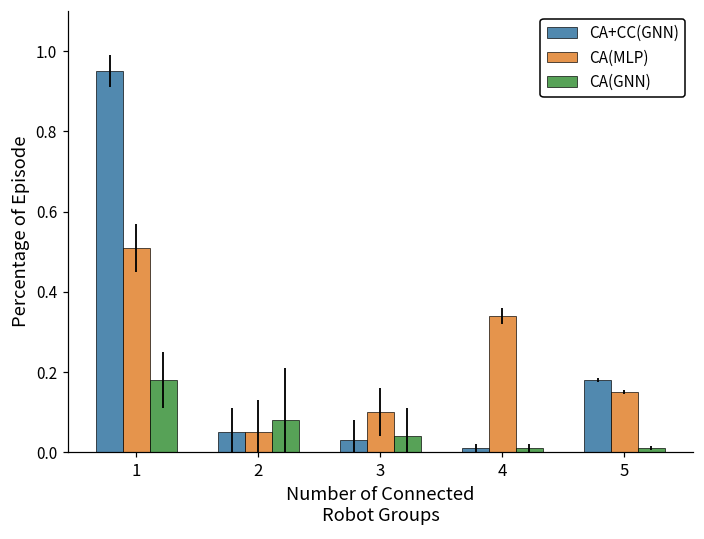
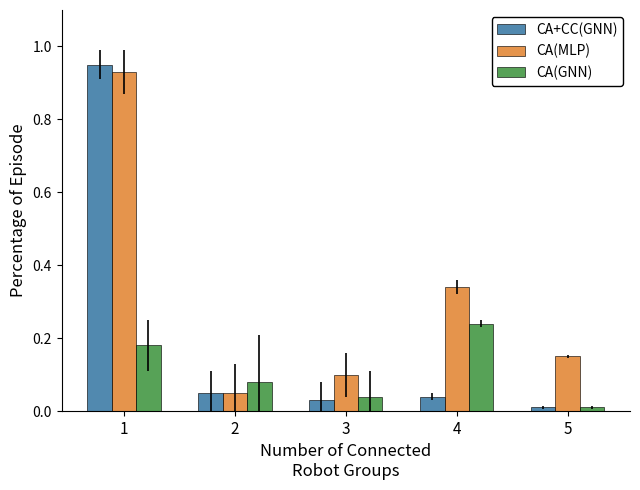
  {
    "CA+CC(GNN)": {
      "1": 0.95,
      "2": 0.05,
      "3": 0.03,
-     "4": 0.01,
-     "5": 0.18
+     "4": 0.04,
+     "5": 0.01
    },
    "CA(MLP)": {
-     "1": 0.51,
+     "1": 0.93,
      "2": 0.05,
      "3": 0.10,
      "4": 0.34,
      "5": 0.15
    },
    "CA(GNN)": {
      "1": 0.18,
      "2": 0.08,
      "3": 0.04,
-     "4": 0.01,
+     "4": 0.24,
      "5": 0.01
    }
  }
